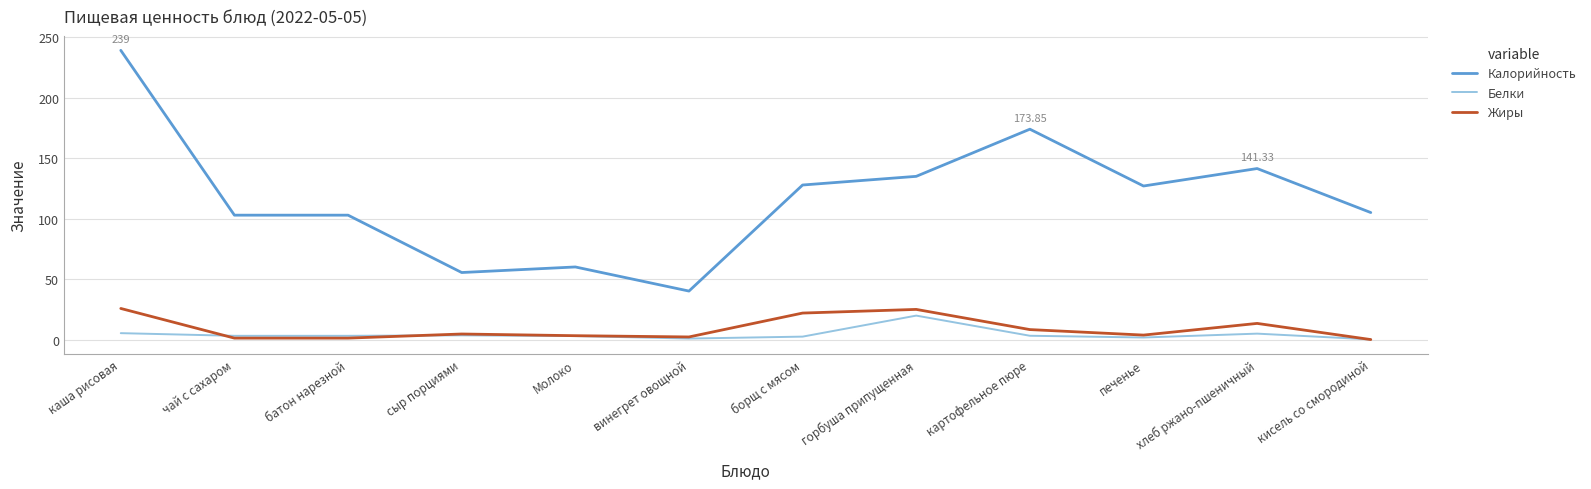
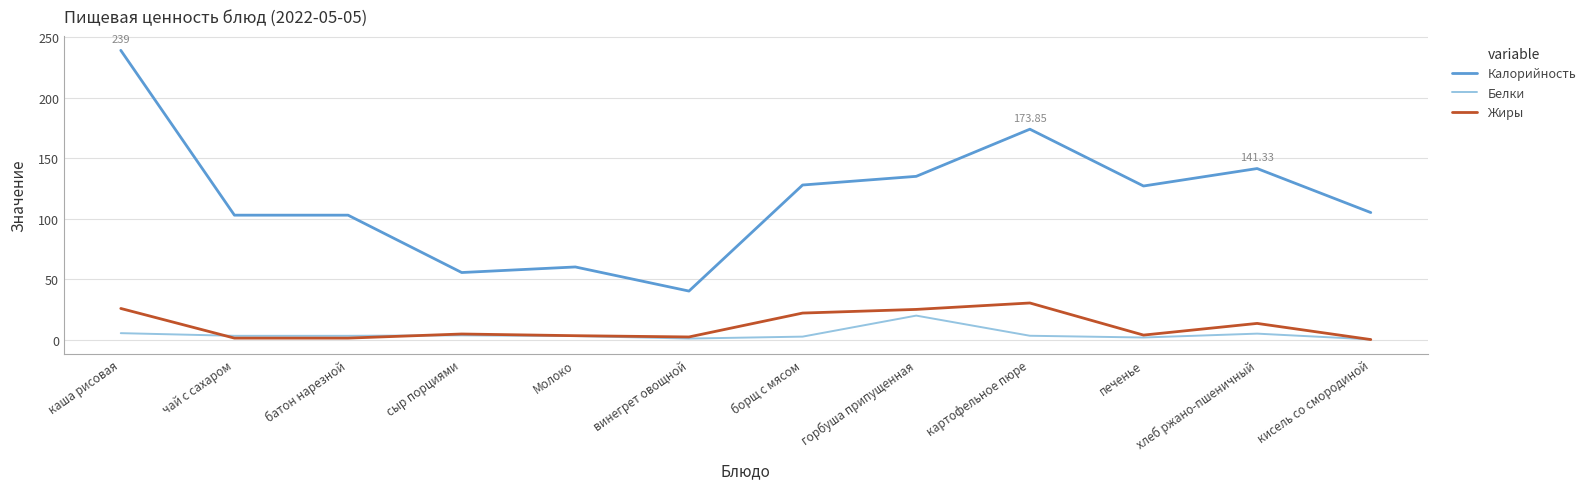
  {
    "Жиры": {
      "каша рисовая": 26,
      "борщ с мясом": 22,
      "горбуша припущенная": 25,
-     "картофельное пюре": 8,
+     "картофельное пюре": 30,
      "хлеб ржано-пшеничный": 13
    }
  }
